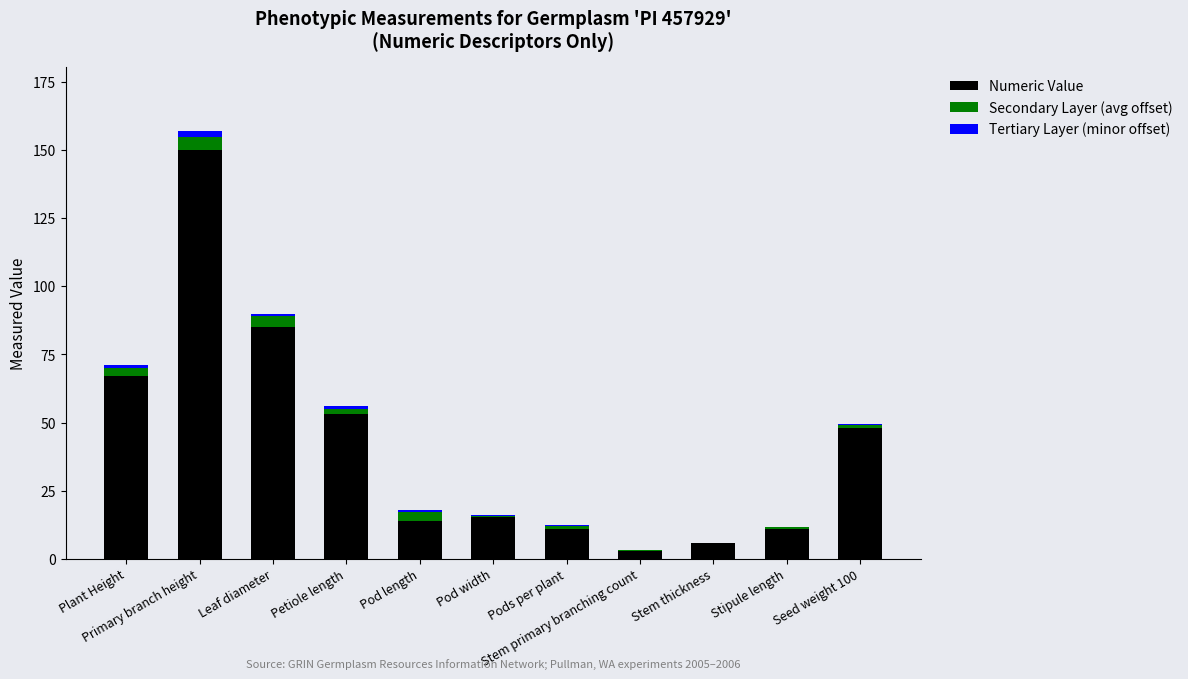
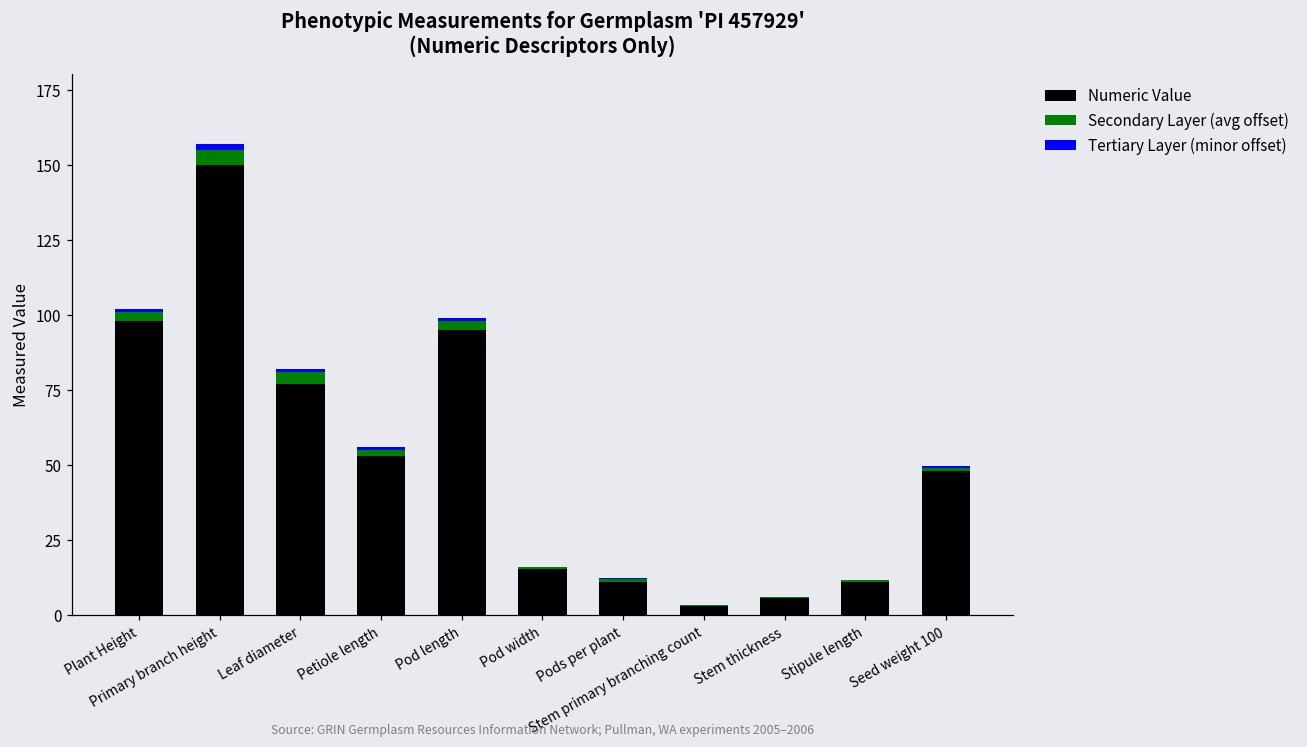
  {
    "Numeric Value": {
-     "Plant Height": 67,
+     "Plant Height": 98,
      "Primary branch height": 150,
-     "Leaf diameter": 85,
+     "Leaf diameter": 77,
      "Petiole length": 53,
-     "Pod length": 14,
+     "Pod length": 95,
      "Pod width": 15,
      "Pods per plant": 11,
      "Stem primary branching count": 3,
      "Stem thickness": 6,
      "Stipule length": 11,
      "Seed weight 100": 48
    },
    "Secondary Layer (avg offset)": {
      "Plant Height": 3,
      "Primary branch height": 5,
      "Leaf diameter": 4,
      "Petiole length": 2,
      "Pod length": 3,
      "Pods per plant": 1,
      "Seed weight 100": 1
    },
    "Tertiary Layer (minor offset)": {
      "Plant Height": 1,
      "Primary branch height": 2,
      "Leaf diameter": 1,
      "Petiole length": 1,
      "Pod length": 1
    }
  }
